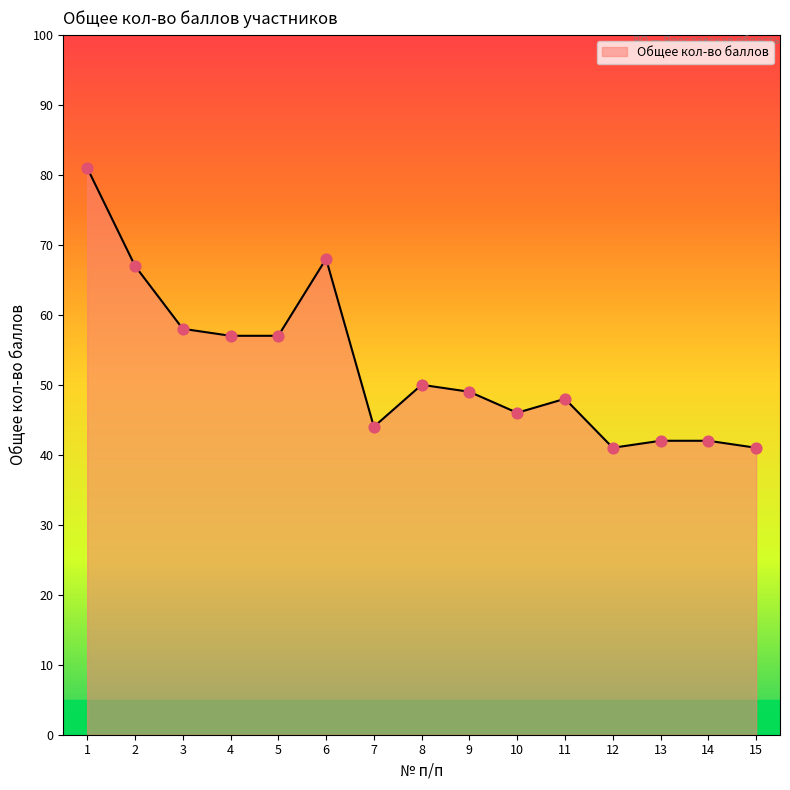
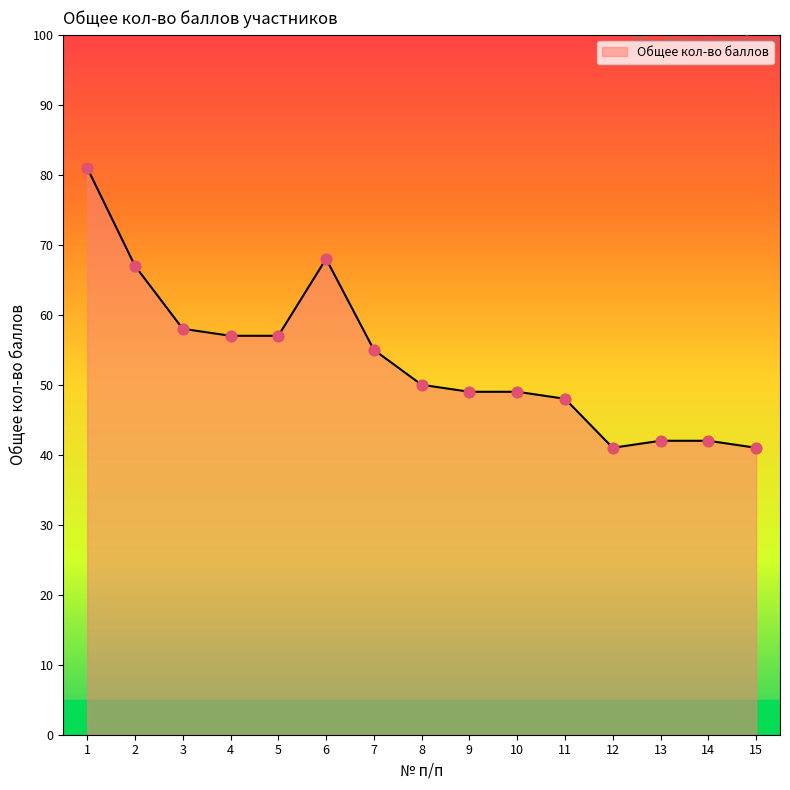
  {
    "1": 81,
    "2": 67,
    "3": 58,
    "4": 57,
    "5": 57,
    "6": 68,
-   "7": 44,
+   "7": 55,
    "8": 50,
    "9": 49,
-   "10": 46,
+   "10": 49,
    "11": 48,
    "12": 41,
    "13": 42,
    "14": 42,
    "15": 41
  }
